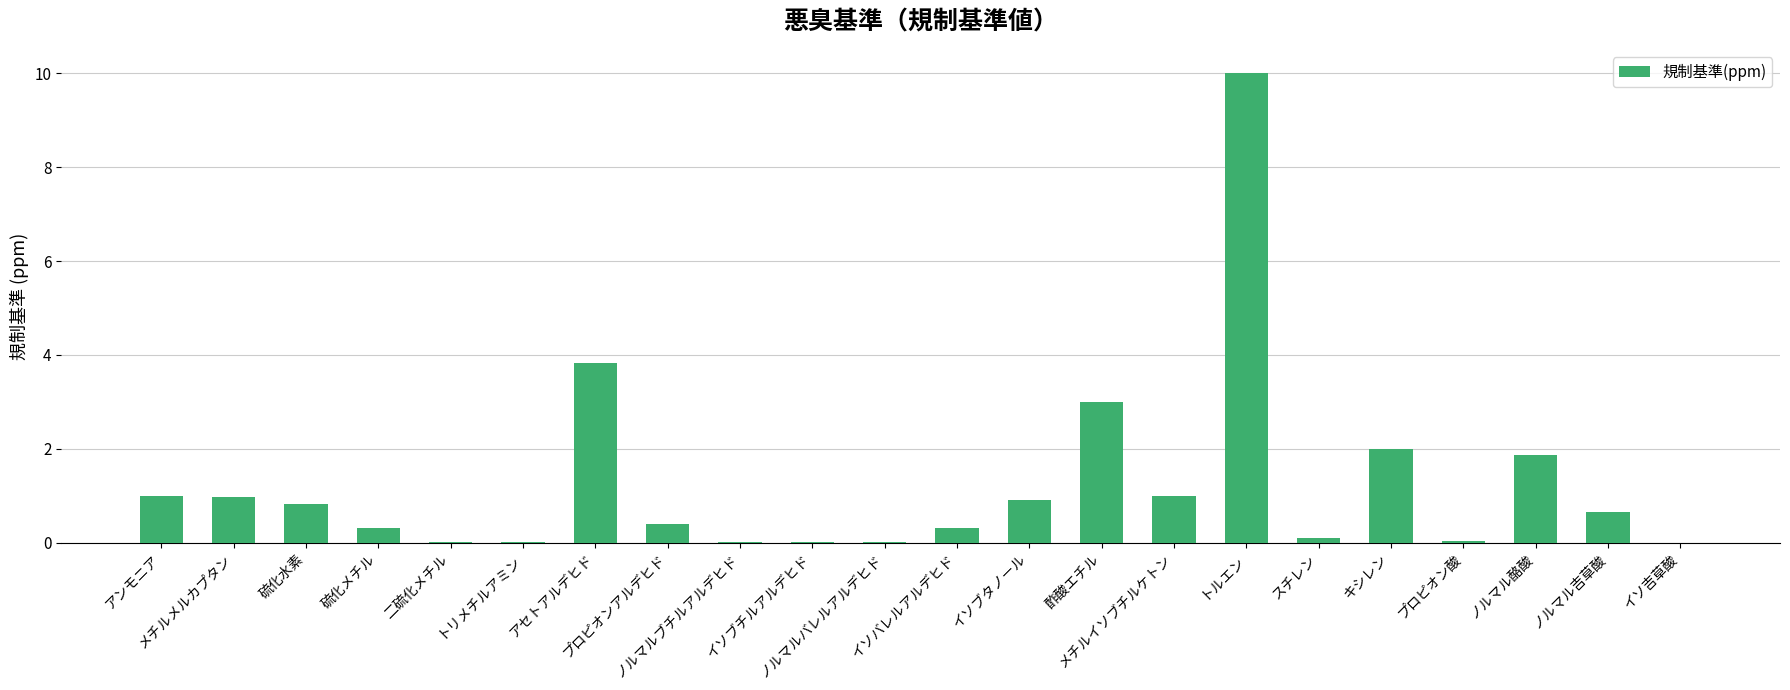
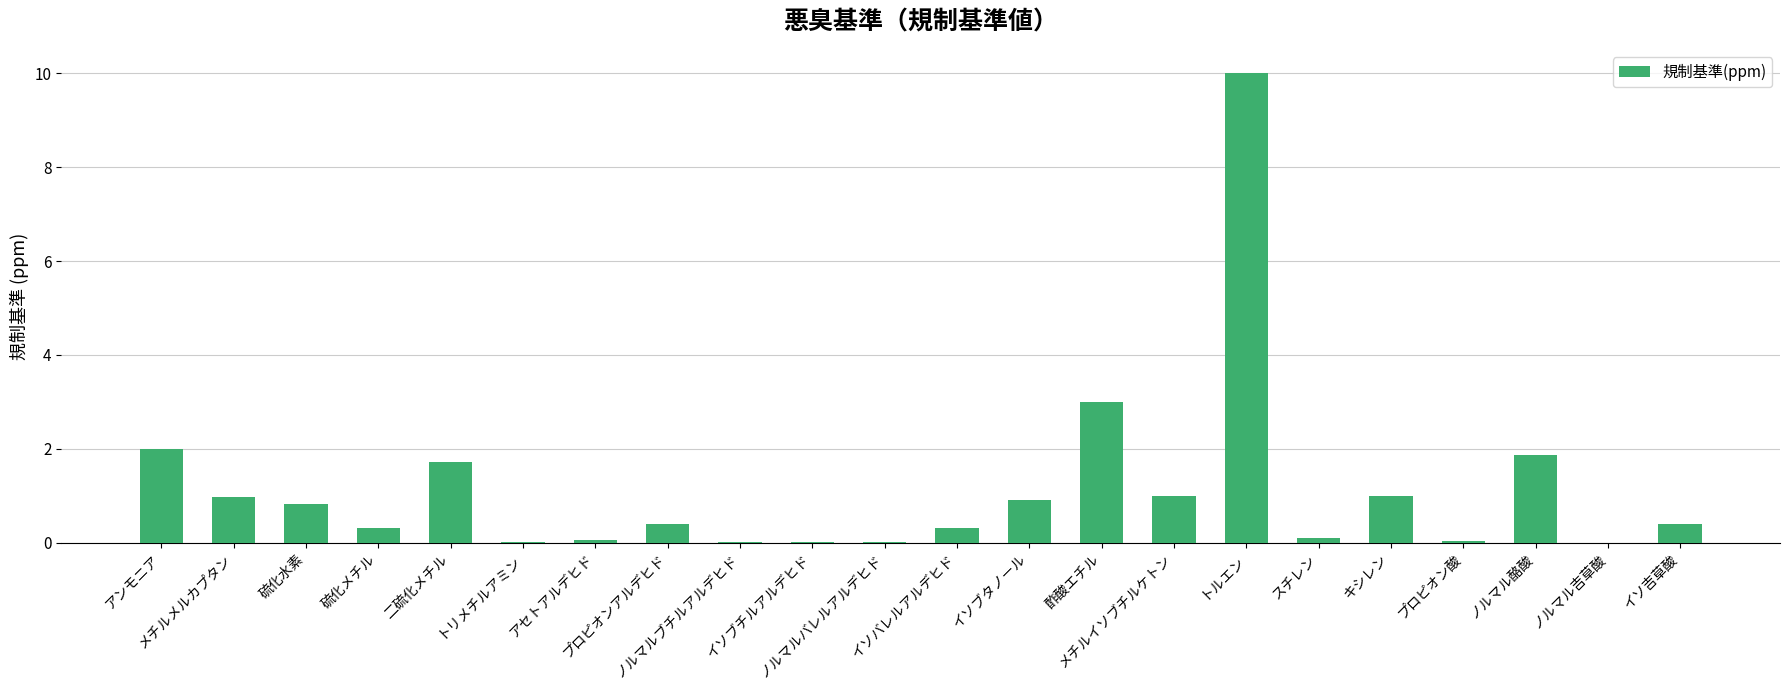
  {
-   "アンモニア": 1,
+   "アンモニア": 2,
    "メチルメルカプタン": 1.0,
    "硫化水素": 0.8,
    "硫化メチル": 0.3,
-   "二硫化メチル": 0.0,
-   "アセトアルデヒド": 3.8,
+   "二硫化メチル": 1.7,
+   "アセトアルデヒド": 0.1,
    "プロピオンアルデヒド": 0.4,
    "イソバレルアルデヒド": 0.3,
    "イソブタノール": 0.9,
    "酢酸エチル": 3.0,
    "メチルイソブチルケトン": 1.0,
    "トルエン": 10.0,
    "スチレン": 0.1,
-   "キシレン": 2,
+   "キシレン": 1,
    "ノルマル酪酸": 1.9,
-   "ノルマル吉草酸": 0.7,
-   "イソ吉草酸": 0.0
+   "ノルマル吉草酸": 0.0,
+   "イソ吉草酸": 0.4
  }
